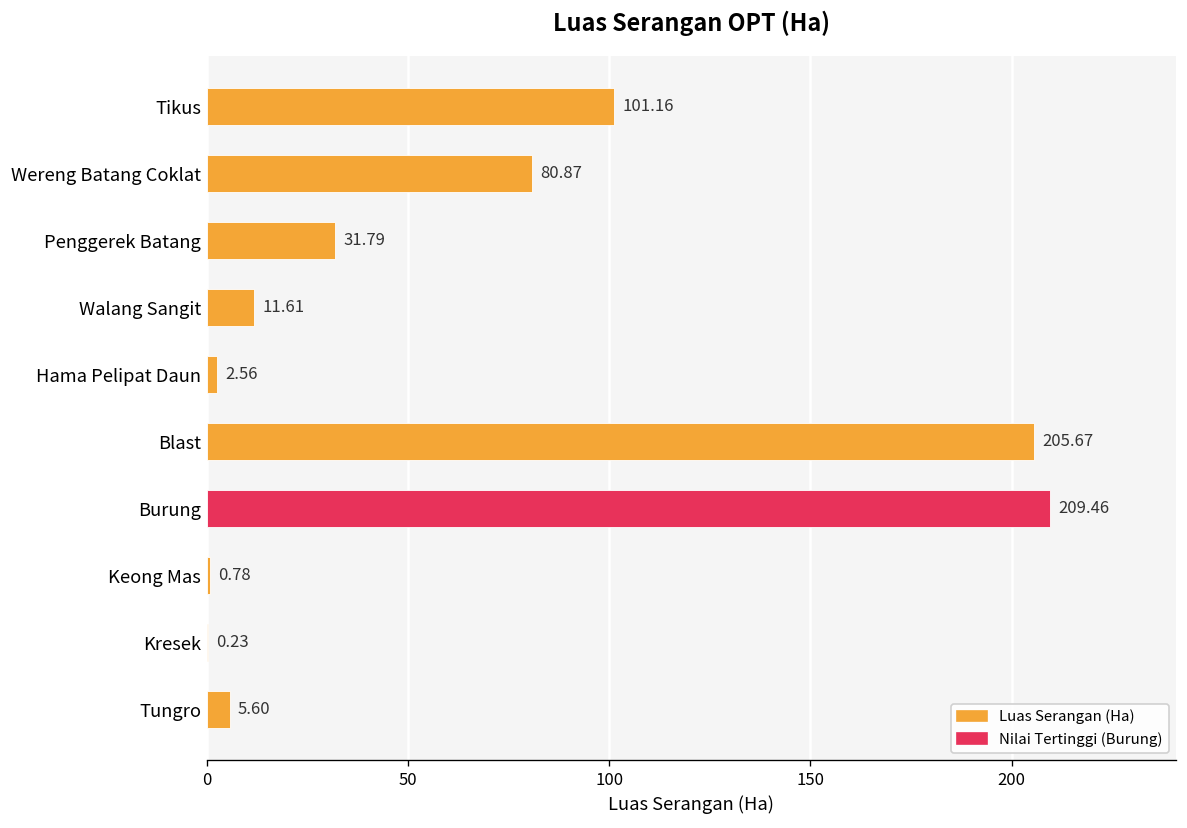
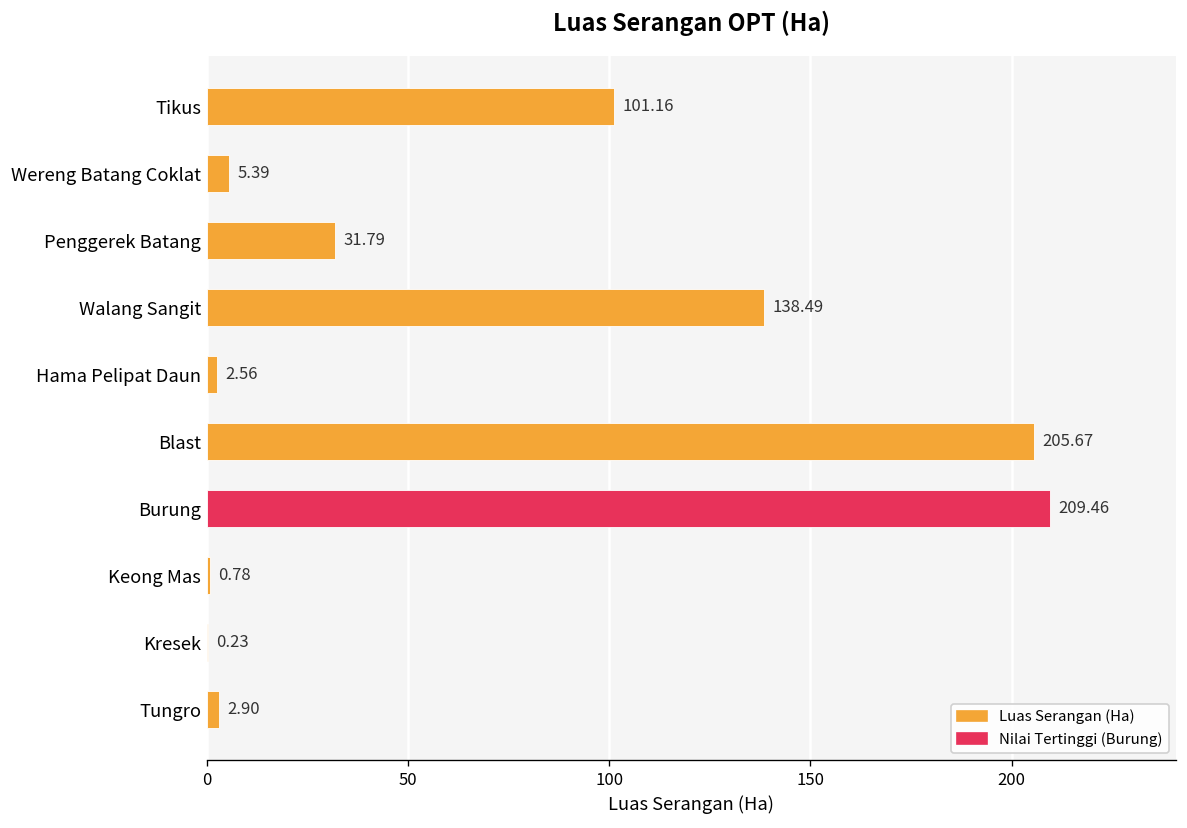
  {
    "Tikus": 101.16,
-   "Wereng Batang Coklat": 80.87,
+   "Wereng Batang Coklat": 5.39,
    "Penggerek Batang": 31.79,
-   "Walang Sangit": 11.61,
+   "Walang Sangit": 138.49,
    "Hama Pelipat Daun": 2.56,
    "Blast": 205.67,
    "Burung": 209.46,
    "Keong Mas": 0.78,
    "Kresek": 0.23,
-   "Tungro": 5.60
+   "Tungro": 2.90
  }
